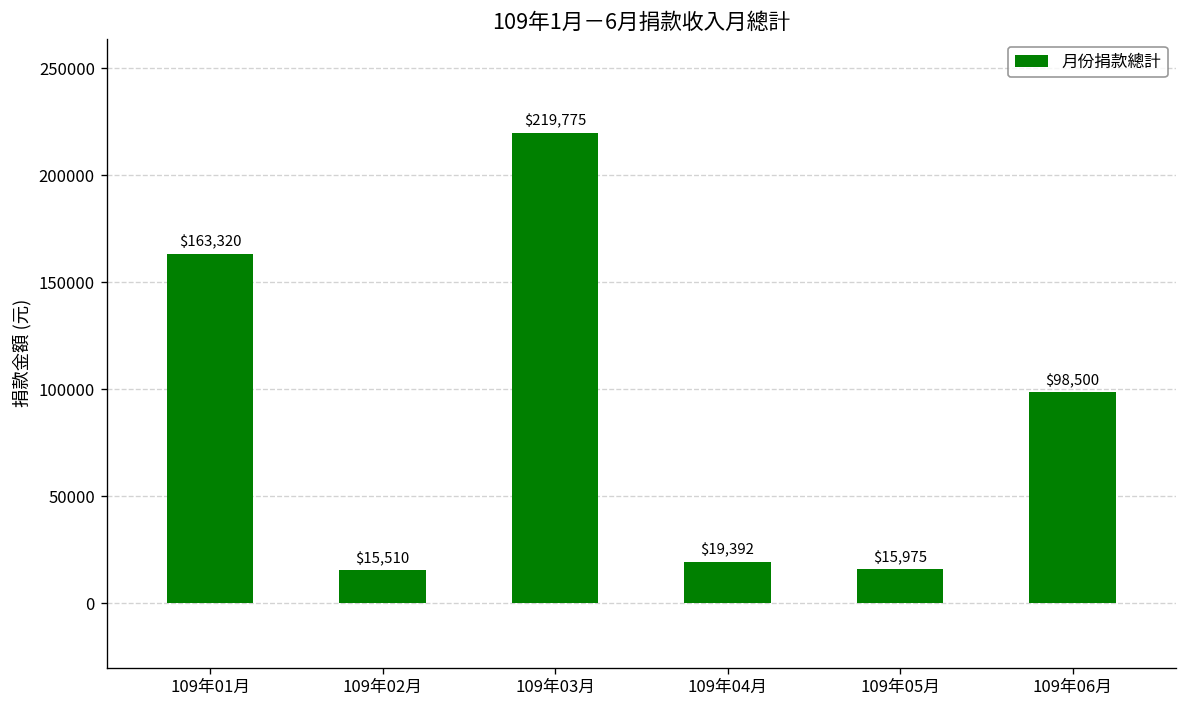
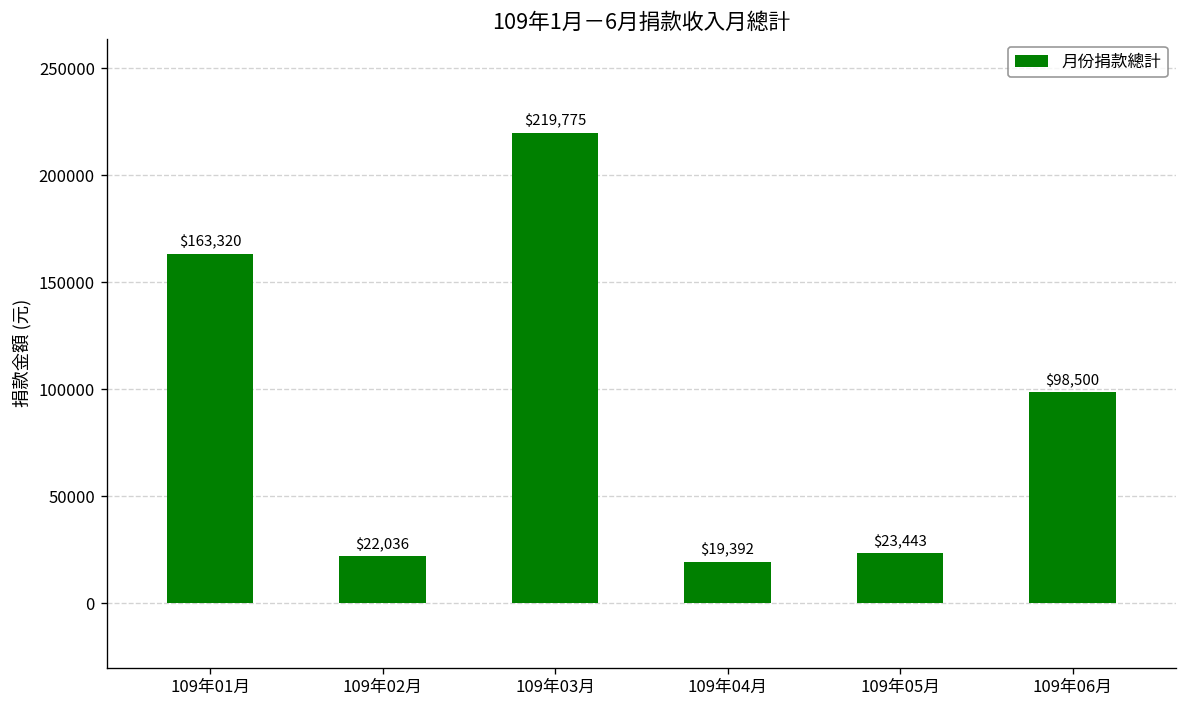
  {
    "109年01月": "$163,320",
-   "109年02月": "$15,510",
+   "109年02月": "$22,036",
    "109年03月": "$219,775",
    "109年04月": "$19,392",
-   "109年05月": "$15,975",
+   "109年05月": "$23,443",
    "109年06月": "$98,500"
  }
